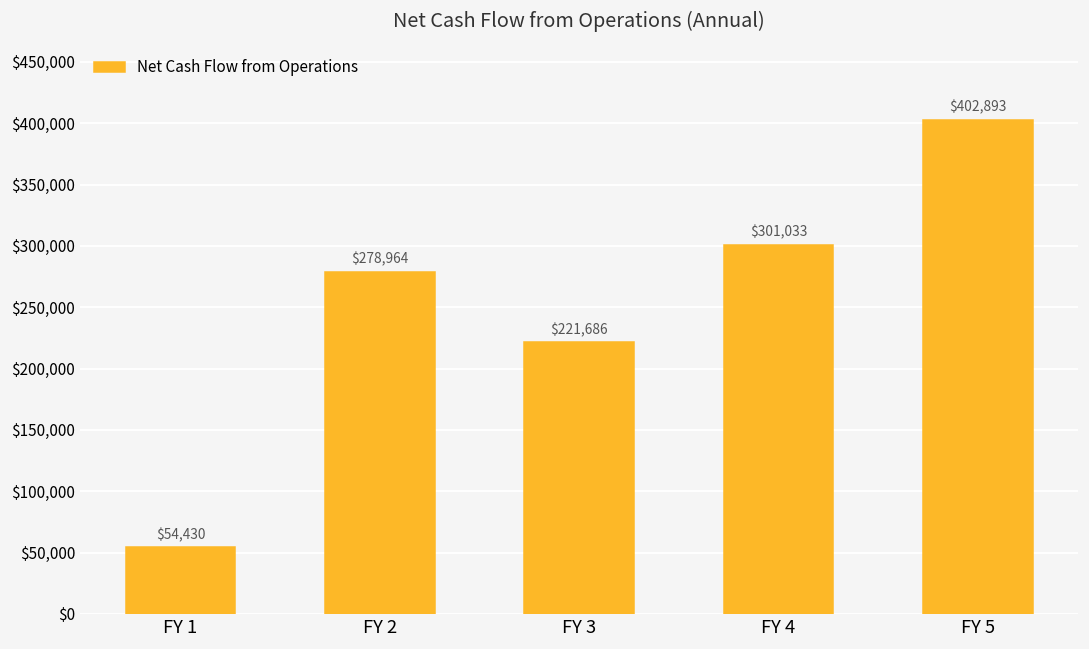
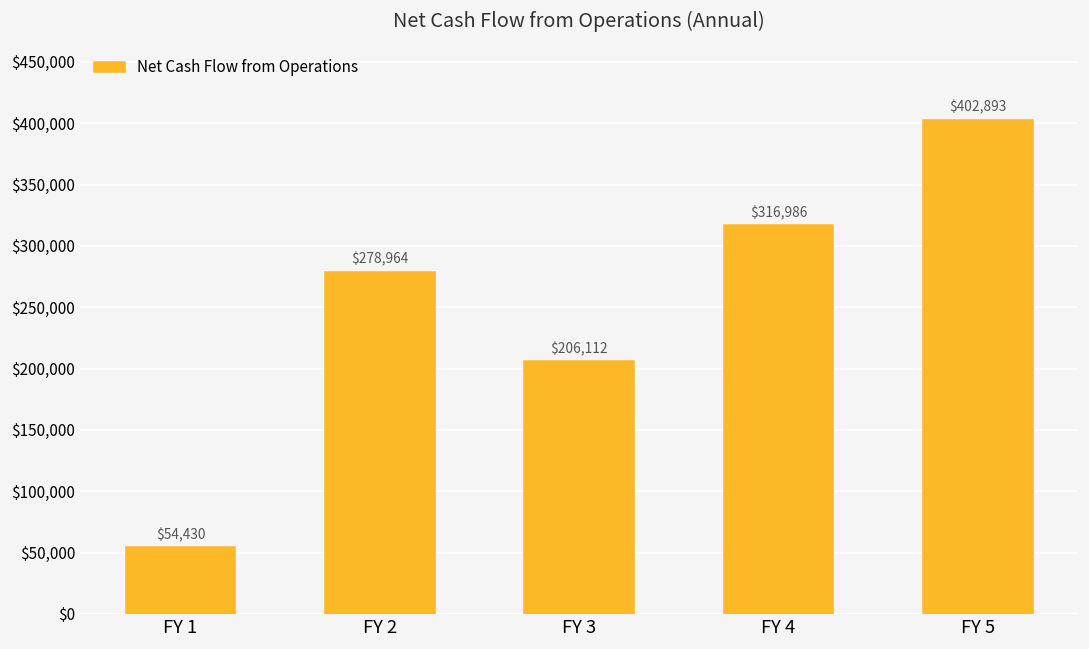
  {
    "FY 1": "$54,430",
    "FY 2": "$278,964",
-   "FY 3": "$221,686",
-   "FY 4": "$301,033",
+   "FY 3": "$206,112",
+   "FY 4": "$316,986",
    "FY 5": "$402,893"
  }
